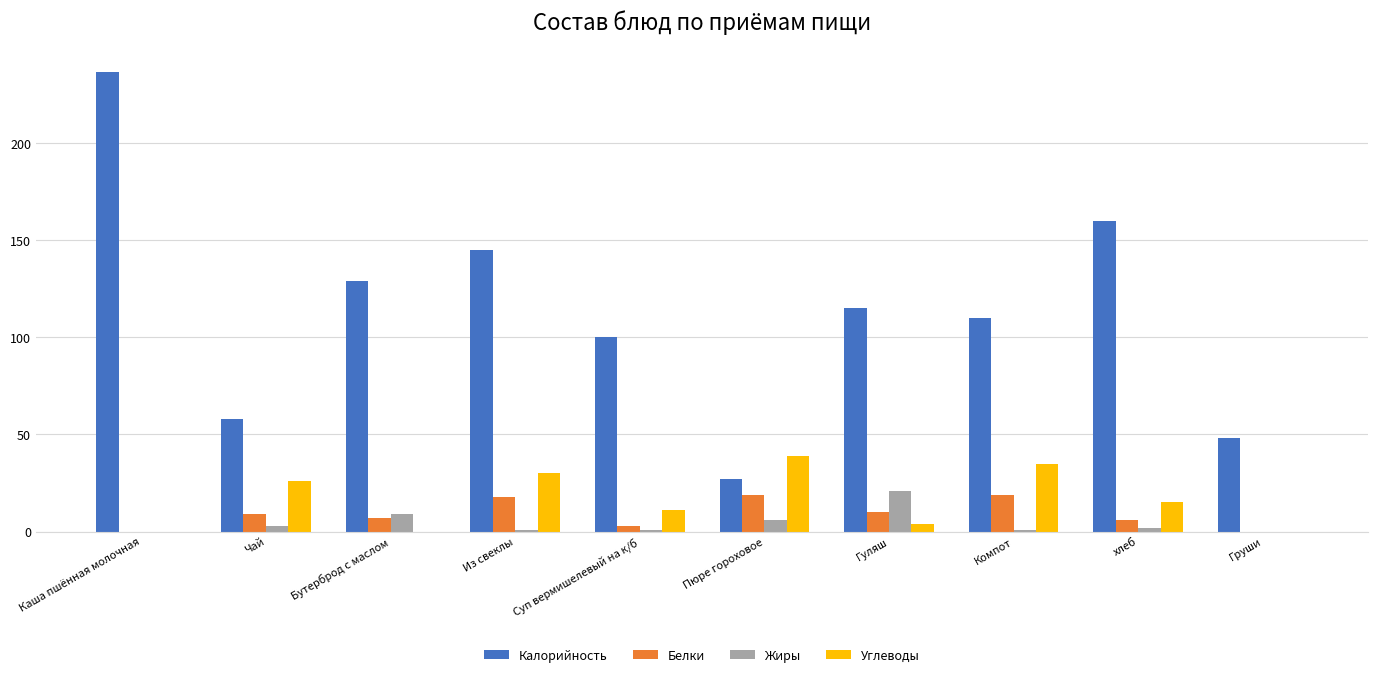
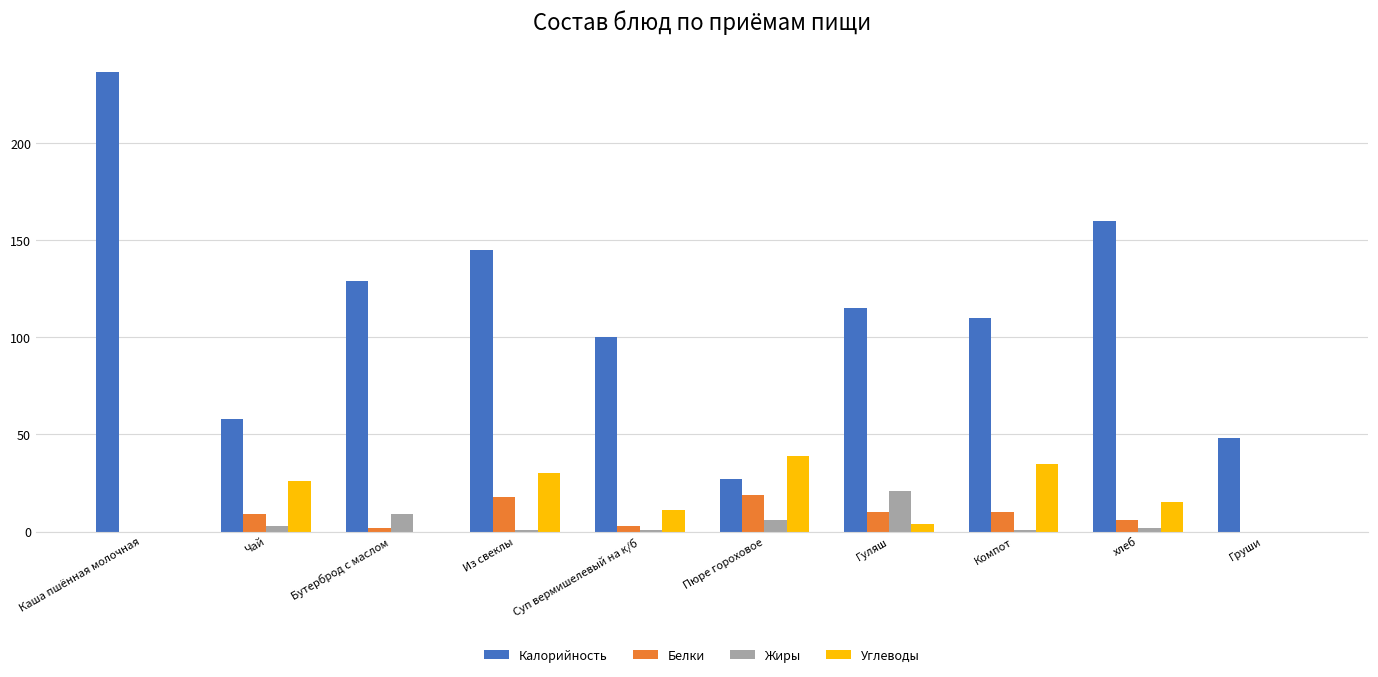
  {
    "Калорийность": {
      "Каша пшённая молочная": 237,
      "Чай": 58,
      "Бутерброд с маслом": 129,
      "Из свеклы": 145,
      "Суп вермишелевый на к/б": 100,
      "Пюре гороховое": 27,
      "Гуляш": 115,
      "Компот": 110,
      "хлеб": 160,
      "Груши": 48
    },
    "Белки": {
      "Каша пшённая молочная": 0,
      "Чай": 9,
-     "Бутерброд с маслом": 7,
+     "Бутерброд с маслом": 2,
      "Из свеклы": 18,
      "Суп вермишелевый на к/б": 3,
      "Пюре гороховое": 19,
      "Гуляш": 10,
-     "Компот": 19,
+     "Компот": 10,
      "хлеб": 6,
      "Груши": 0
    },
    "Жиры": {
      "Каша пшённая молочная": 0,
      "Чай": 3,
      "Бутерброд с маслом": 9,
      "Пюре гороховое": 6,
      "Гуляш": 21,
      "хлеб": 2,
      "Груши": 0
    },
    "Углеводы": {
      "Каша пшённая молочная": 0,
      "Чай": 26,
      "Бутерброд с маслом": 0,
      "Из свеклы": 30,
      "Суп вермишелевый на к/б": 11,
      "Пюре гороховое": 39,
      "Гуляш": 4,
      "Компот": 35,
      "хлеб": 15,
      "Груши": 0
    }
  }
